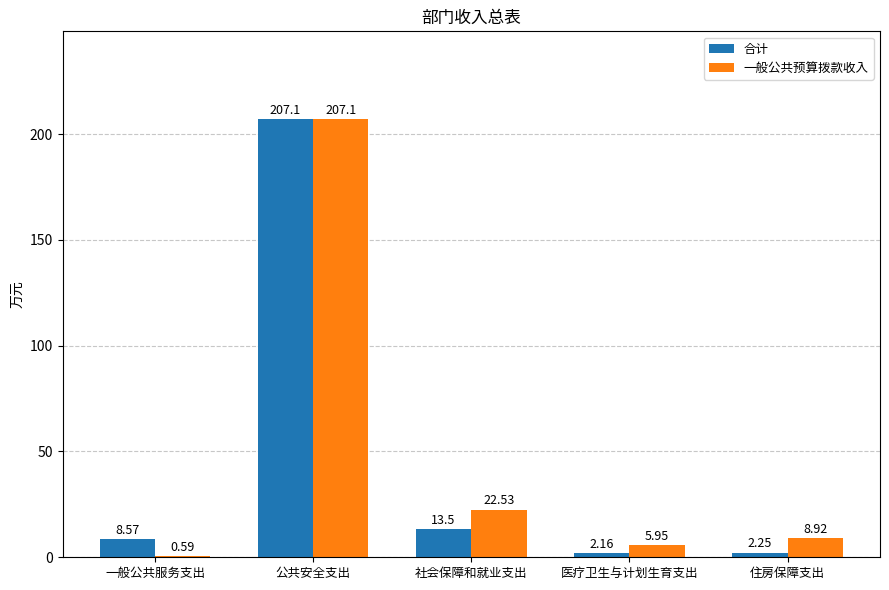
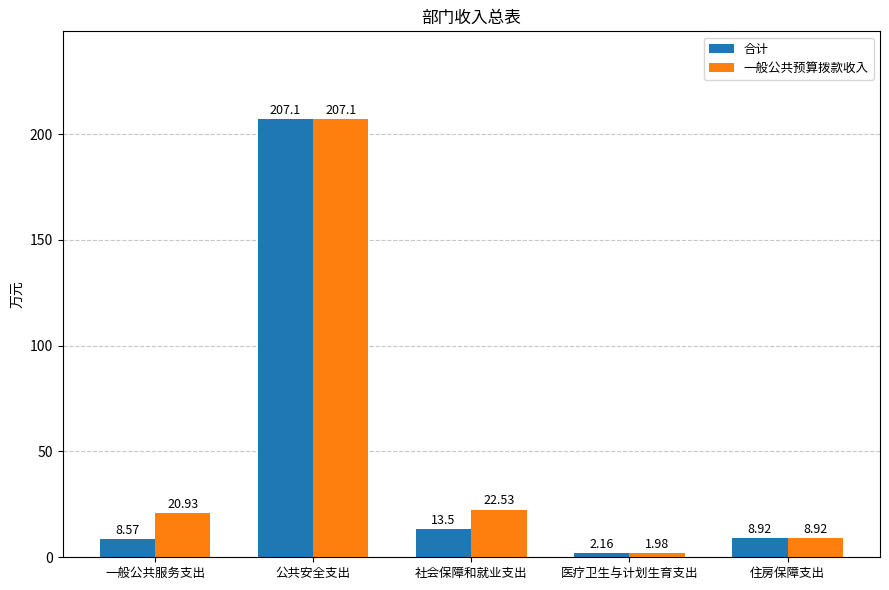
  {
    "合计": {
      "一般公共服务支出": 8.57,
      "公共安全支出": 207.1,
      "社会保障和就业支出": 13.5,
      "医疗卫生与计划生育支出": 2.16,
-     "住房保障支出": 2.25
+     "住房保障支出": 8.92
    },
    "一般公共预算拨款收入": {
-     "一般公共服务支出": 0.59,
+     "一般公共服务支出": 20.93,
      "公共安全支出": 207.1,
      "社会保障和就业支出": 22.53,
-     "医疗卫生与计划生育支出": 5.95,
+     "医疗卫生与计划生育支出": 1.98,
      "住房保障支出": 8.92
    }
  }
